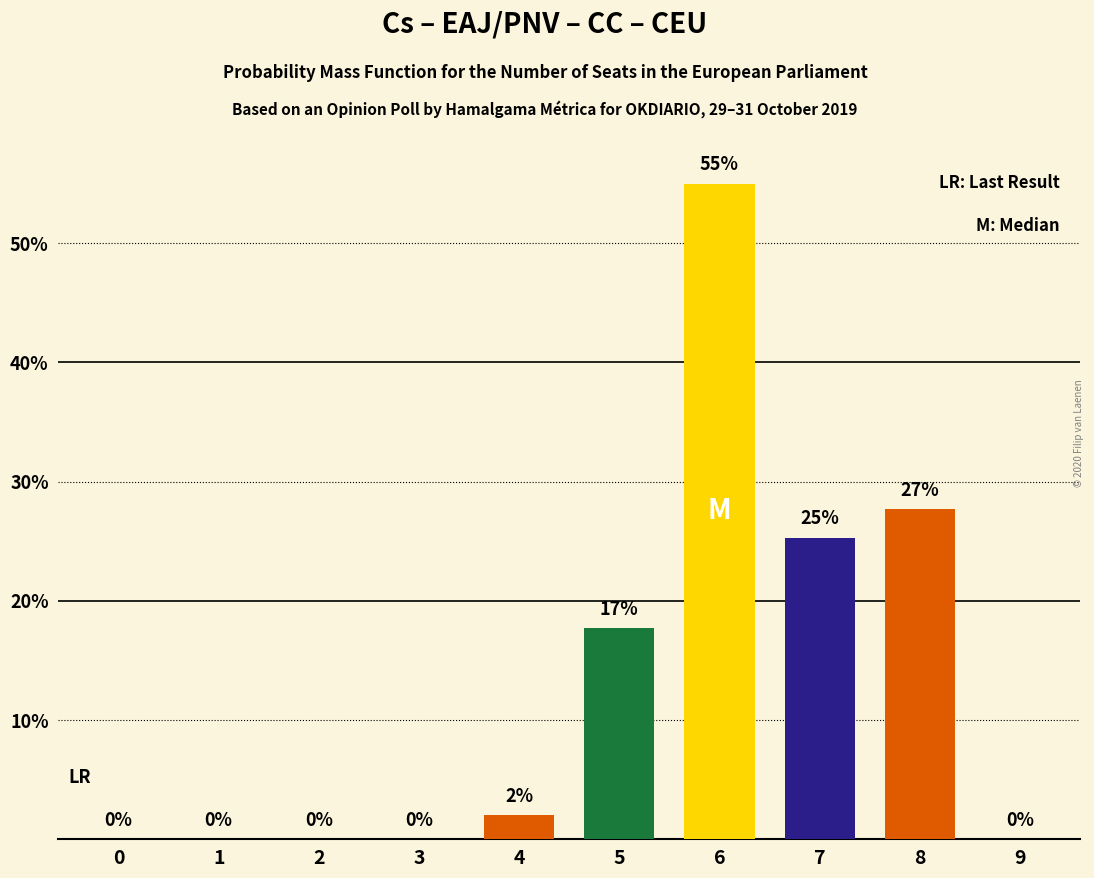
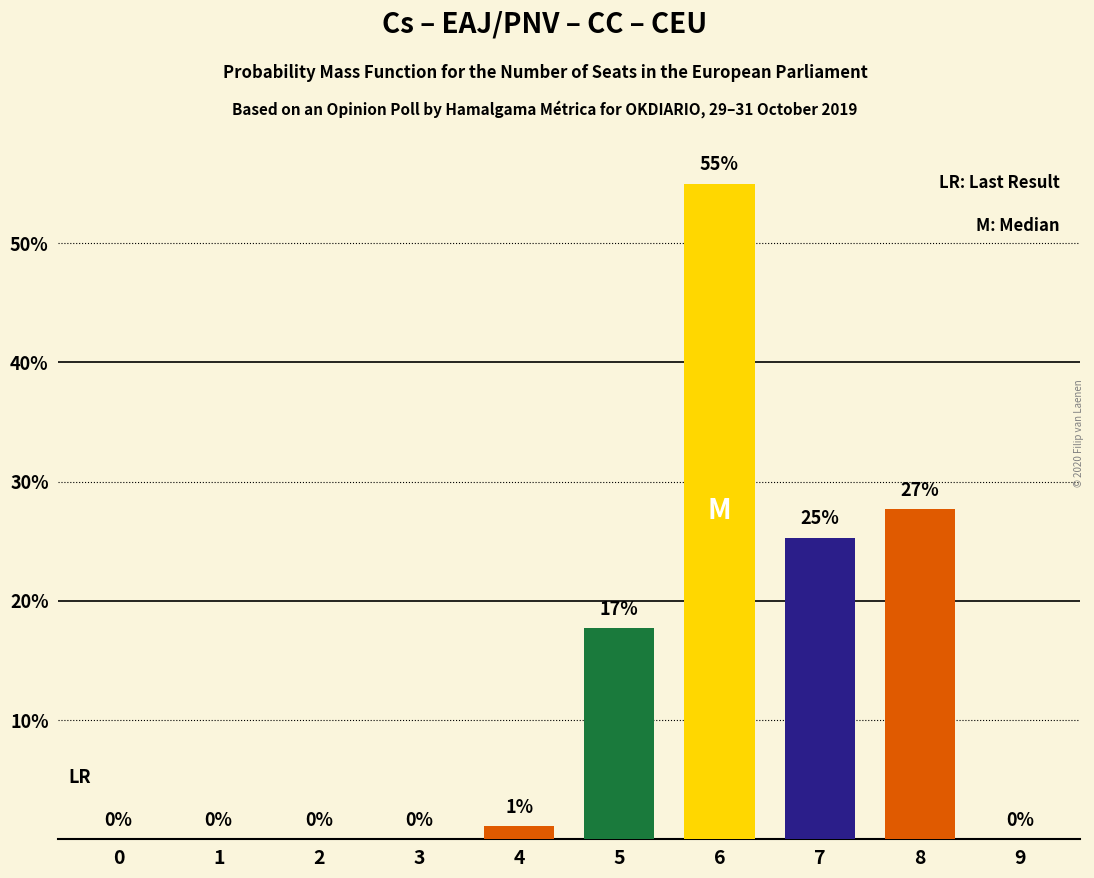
  {
    "0": "0%",
    "1": "0%",
    "2": "0%",
    "3": "0%",
-   "4": "2%",
+   "4": "1%",
    "6": "55%",
    "7": "25%",
    "9": "0%"
  }
